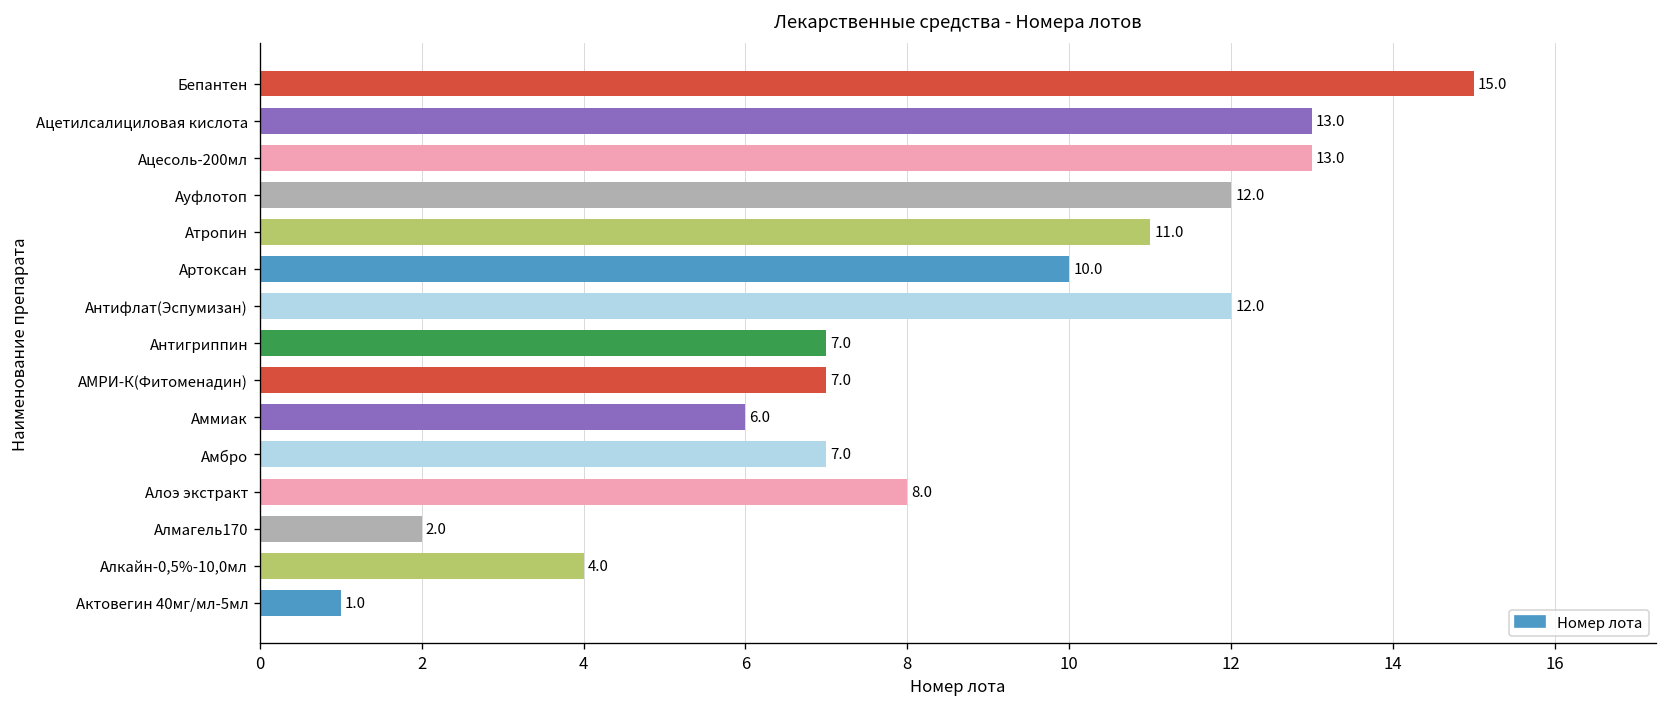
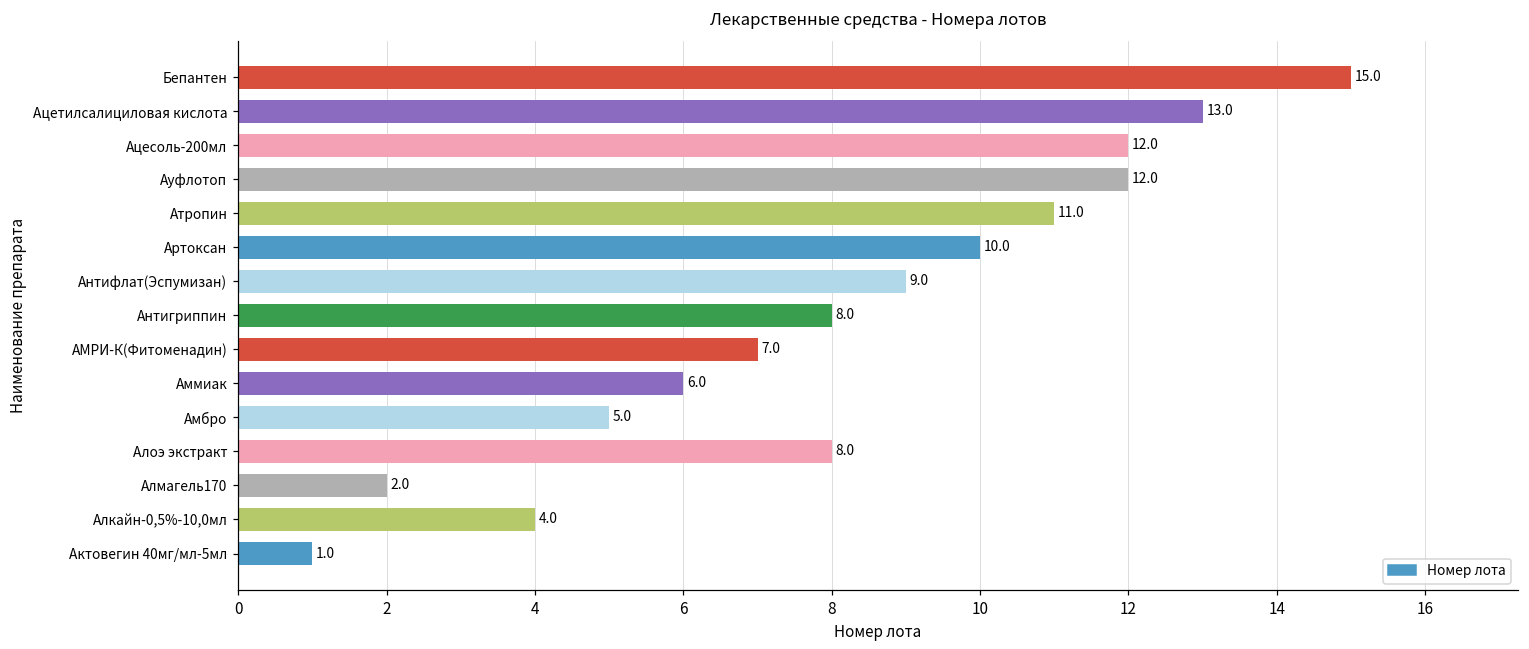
  {
    "Бепантен": 15.0,
    "Ацетилсалициловая кислота": 13.0,
-   "Ацесоль-200мл": 13.0,
+   "Ацесоль-200мл": 12.0,
    "Ауфлотоп": 12.0,
    "Атропин": 11.0,
    "Артоксан": 10.0,
-   "Антифлат(Эспумизан)": 12.0,
-   "Антигриппин": 7.0,
+   "Антифлат(Эспумизан)": 9.0,
+   "Антигриппин": 8.0,
    "АМРИ-К(Фитоменадин)": 7.0,
    "Аммиак": 6.0,
-   "Амбро": 7.0,
+   "Амбро": 5.0,
    "Алоэ экстракт": 8.0,
    "Алмагель170": 2.0,
    "Алкайн-0,5%-10,0мл": 4.0,
    "Актовегин 40мг/мл-5мл": 1.0
  }
